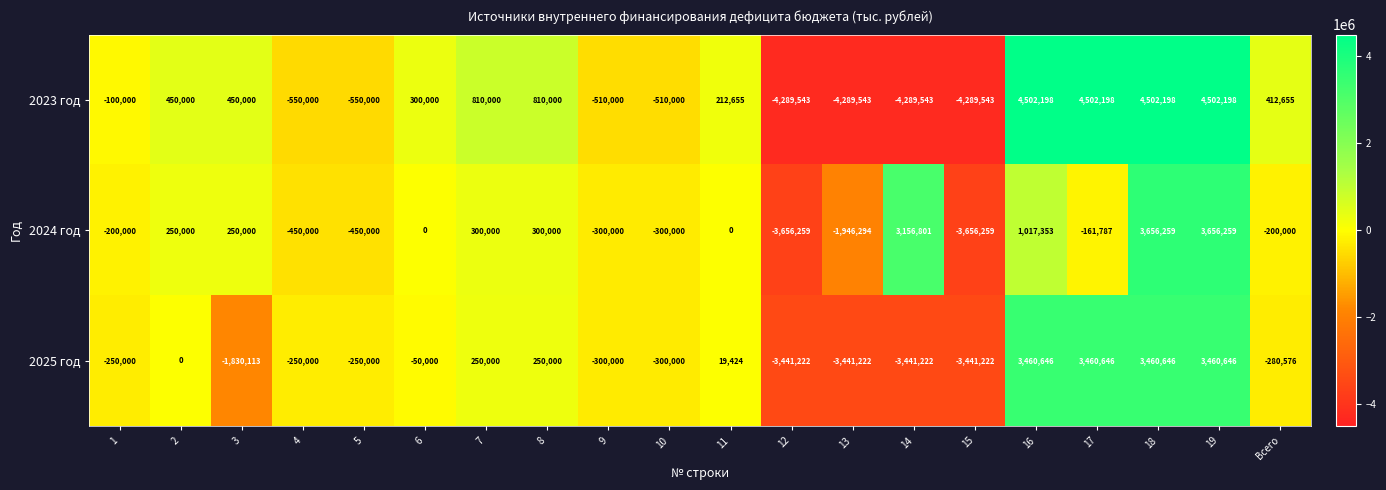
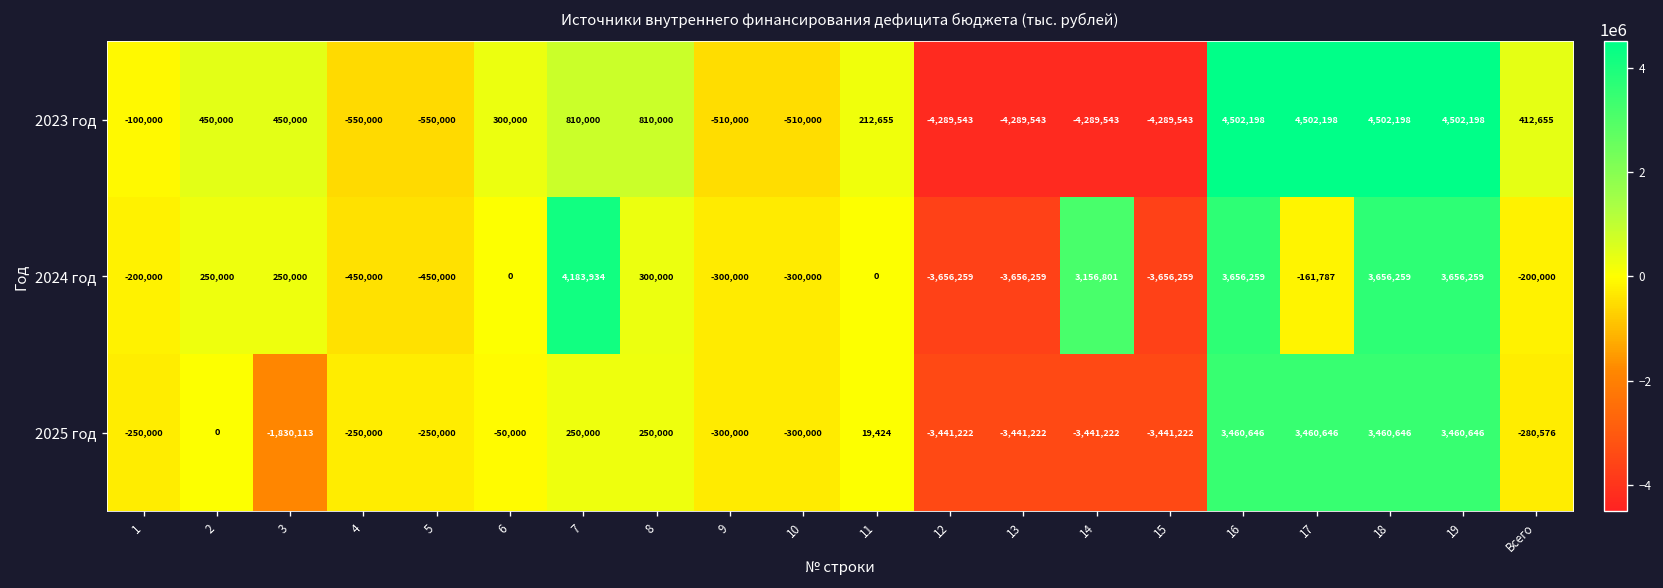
  {
    "2023 год": {
      "1": "-100,000",
      "2": "450,000",
      "3": "450,000",
      "4": "-550,000",
      "5": "-550,000",
      "6": "300,000",
      "7": "810,000",
      "8": "810,000",
      "9": "-510,000",
      "10": "-510,000",
      "11": "212,655",
      "12": "-4,289,543",
      "13": "-4,289,543",
      "14": "-4,289,543",
      "15": "-4,289,543",
      "16": "4,502,198",
      "17": "4,502,198",
      "18": "4,502,198",
      "19": "4,502,198",
      "Всего": "412,655"
    },
    "2024 год": {
      "1": "-200,000",
      "2": "250,000",
      "3": "250,000",
      "4": "-450,000",
      "5": "-450,000",
      "6": "0",
-     "7": "300,000",
+     "7": "4,183,934",
      "8": "300,000",
      "9": "-300,000",
      "10": "-300,000",
      "11": "0",
      "12": "-3,656,259",
-     "13": "-1,946,294",
+     "13": "-3,656,259",
      "14": "3,156,801",
      "15": "-3,656,259",
-     "16": "1,017,353",
+     "16": "3,656,259",
      "17": "-161,787",
      "18": "3,656,259",
      "19": "3,656,259",
      "Всего": "-200,000"
    },
    "2025 год": {
      "1": "-250,000",
      "2": "0",
      "3": "-1,830,113",
      "4": "-250,000",
      "5": "-250,000",
      "6": "-50,000",
      "7": "250,000",
      "8": "250,000",
      "9": "-300,000",
      "10": "-300,000",
      "11": "19,424",
      "12": "-3,441,222",
      "13": "-3,441,222",
      "14": "-3,441,222",
      "15": "-3,441,222",
      "16": "3,460,646",
      "17": "3,460,646",
      "18": "3,460,646",
      "19": "3,460,646",
      "Всего": "-280,576"
    }
  }
